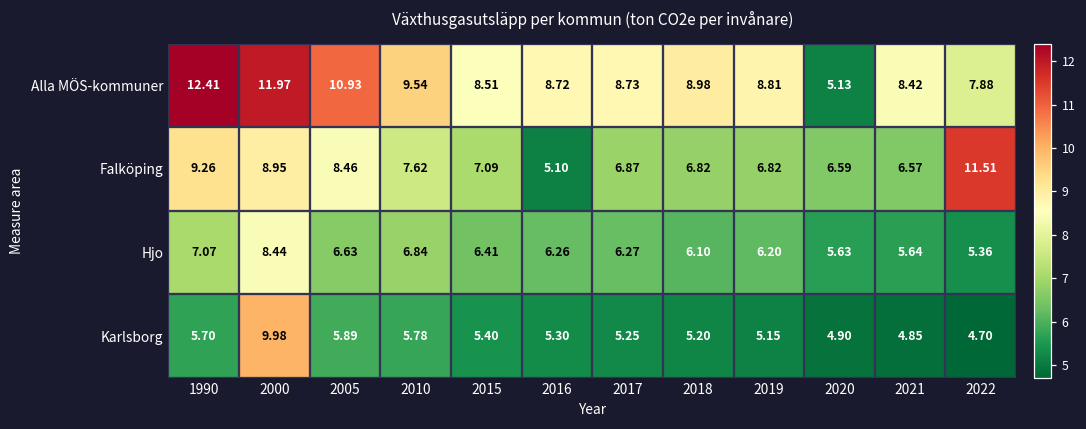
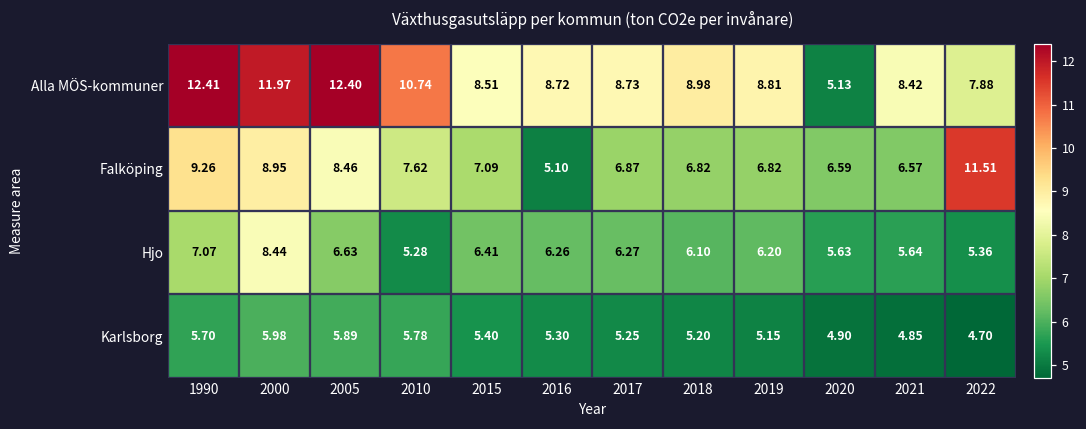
  {
    "Alla MÖS-kommuner": {
      "1990": 12.41,
      "2000": 11.97,
-     "2005": 10.93,
-     "2010": 9.54,
+     "2005": 12.40,
+     "2010": 10.74,
      "2015": 8.51,
      "2016": 8.72,
      "2017": 8.73,
      "2018": 8.98,
      "2019": 8.81,
      "2020": 5.13,
      "2021": 8.42,
      "2022": 7.88
    },
    "Falköping": {
      "1990": 9.26,
      "2000": 8.95,
      "2005": 8.46,
      "2010": 7.62,
      "2015": 7.09,
      "2016": 5.10,
      "2017": 6.87,
      "2018": 6.82,
      "2019": 6.82,
      "2020": 6.59,
      "2021": 6.57,
      "2022": 11.51
    },
    "Hjo": {
      "1990": 7.07,
      "2000": 8.44,
      "2005": 6.63,
-     "2010": 6.84,
+     "2010": 5.28,
      "2015": 6.41,
      "2016": 6.26,
      "2017": 6.27,
      "2018": 6.10,
      "2019": 6.20,
      "2020": 5.63,
      "2021": 5.64,
      "2022": 5.36
    },
    "Karlsborg": {
      "1990": 5.70,
-     "2000": 9.98,
+     "2000": 5.98,
      "2005": 5.89,
      "2010": 5.78,
      "2015": 5.40,
      "2016": 5.30,
      "2017": 5.25,
      "2018": 5.20,
      "2019": 5.15,
      "2020": 4.90,
      "2021": 4.85,
      "2022": 4.70
    }
  }
